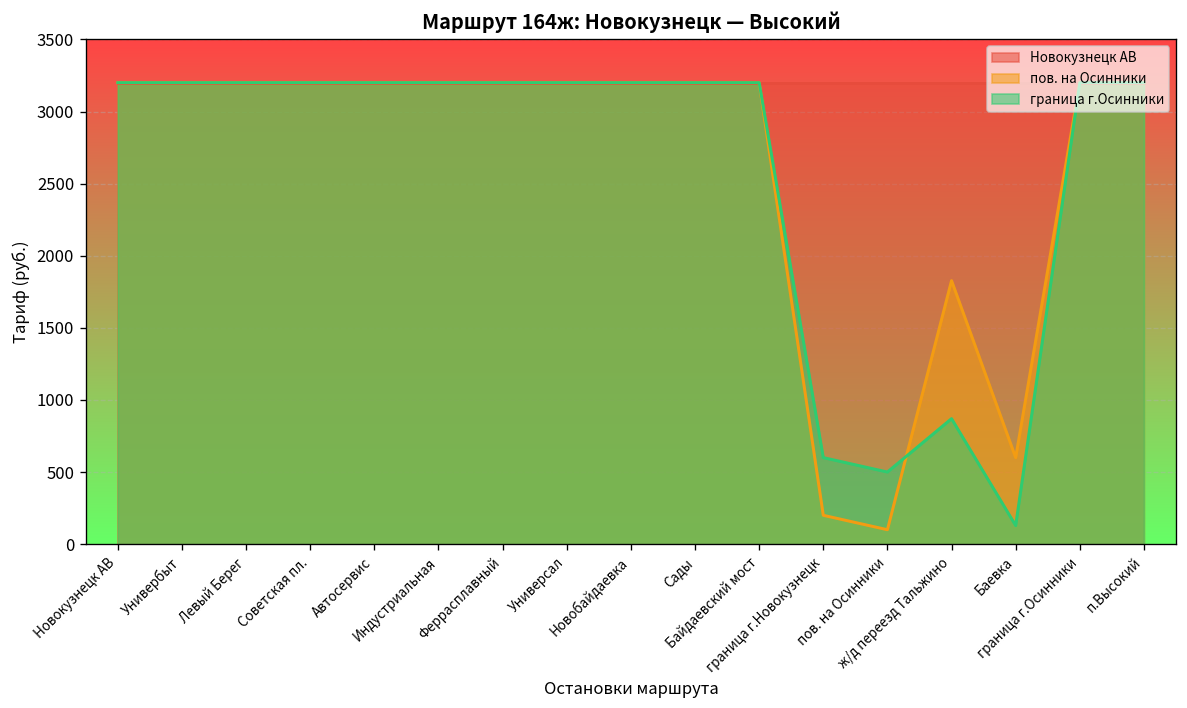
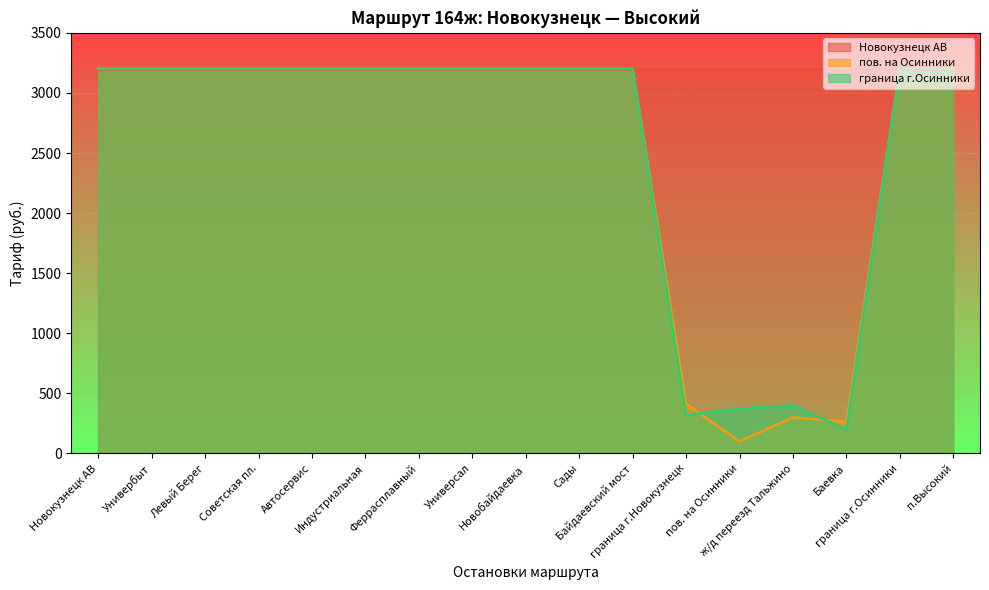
  {
    "Новокузнецк АВ": {
      "граница г.Новокузнецк": 3200,
      "пов. на Осинники": 3200,
      "ж/д переезд Тальжино": 3200
    },
    "пов. на Осинники": {
-     "граница г.Новокузнецк": 200,
+     "граница г.Новокузнецк": 410,
      "пов. на Осинники": 100,
-     "ж/д переезд Тальжино": 1830,
-     "Баевка": 600
+     "ж/д переезд Тальжино": 300,
+     "Баевка": 260
    },
    "граница г.Осинники": {
-     "граница г.Новокузнецк": 600,
-     "пов. на Осинники": 500,
-     "ж/д переезд Тальжино": 870,
-     "Баевка": 130
+     "граница г.Новокузнецк": 320,
+     "пов. на Осинники": 370,
+     "ж/д переезд Тальжино": 400,
+     "Баевка": 200
    }
  }
